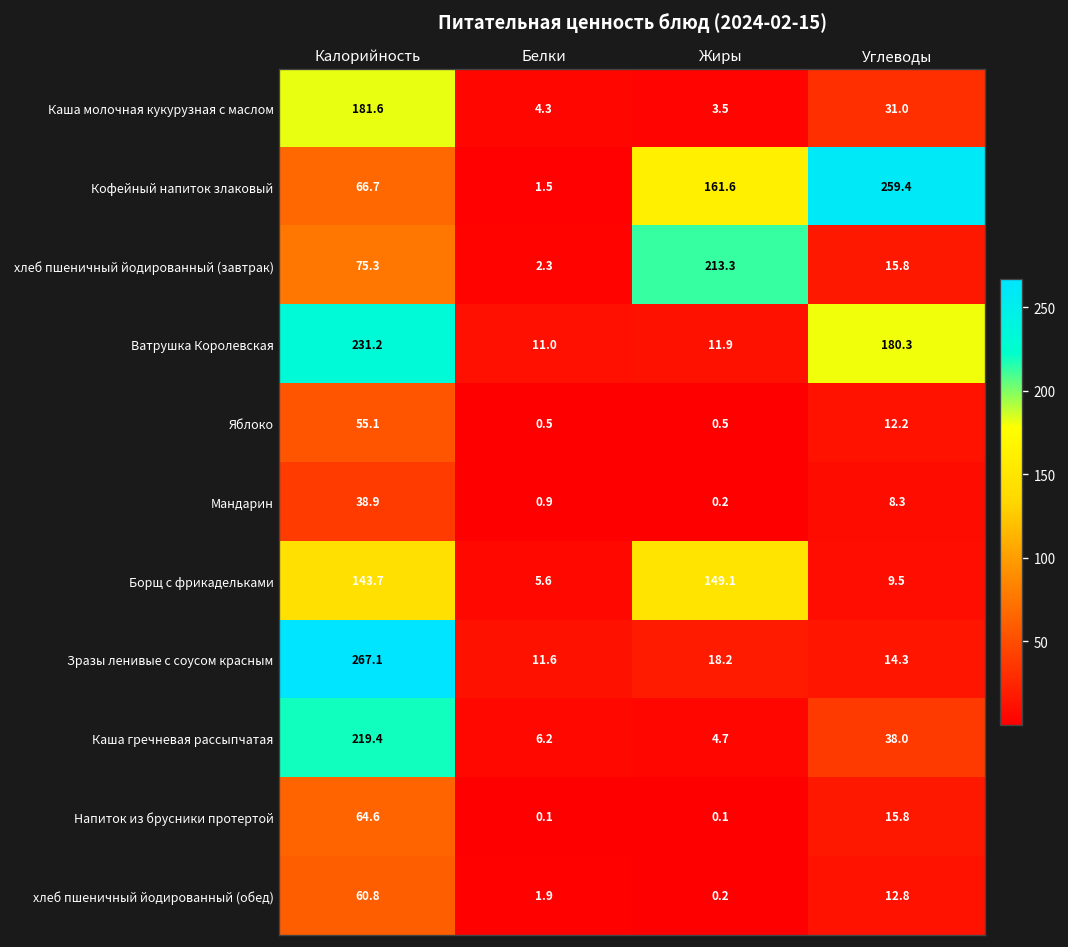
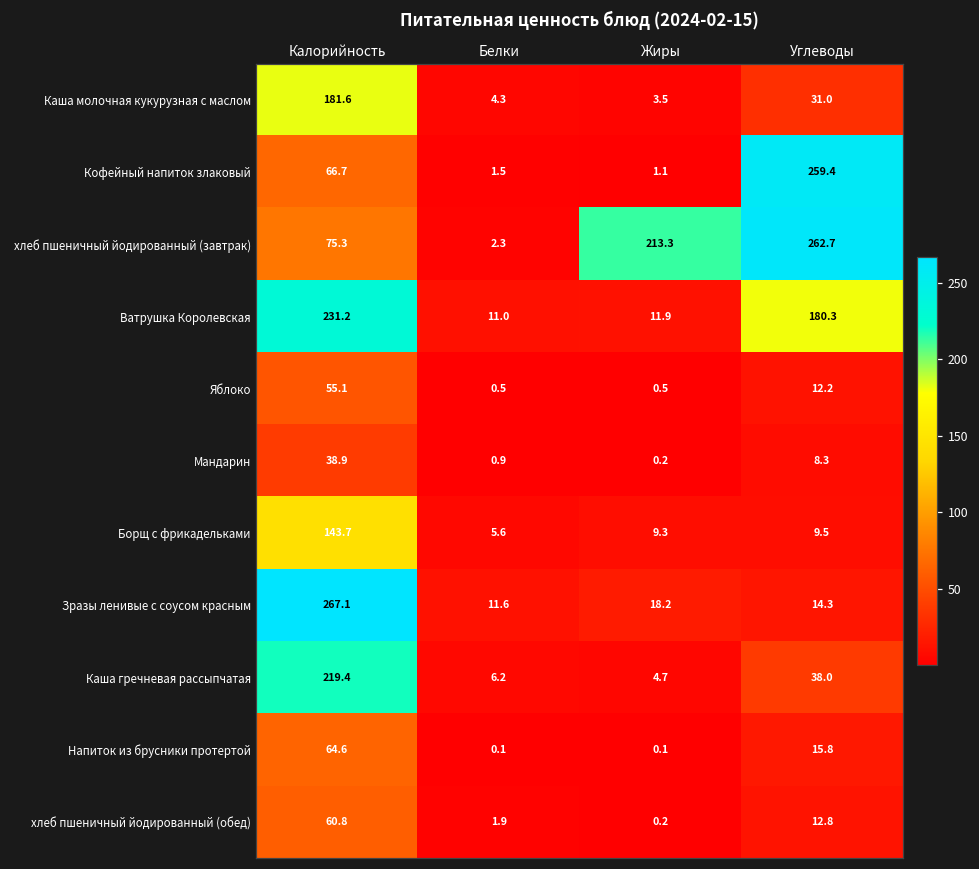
  {
    "Каша молочная кукурузная с маслом": {
      "Калорийность": 181.6,
      "Белки": 4.3,
      "Жиры": 3.5,
      "Углеводы": 31.0
    },
    "Кофейный напиток злаковый": {
      "Калорийность": 66.7,
      "Белки": 1.5,
-     "Жиры": 161.6,
+     "Жиры": 1.1,
      "Углеводы": 259.4
    },
    "хлеб пшеничный йодированный (завтрак)": {
      "Калорийность": 75.3,
      "Белки": 2.3,
      "Жиры": 213.3,
-     "Углеводы": 15.8
+     "Углеводы": 262.7
    },
    "Ватрушка Королевская": {
      "Калорийность": 231.2,
      "Белки": 11.0,
      "Жиры": 11.9,
      "Углеводы": 180.3
    },
    "Яблоко": {
      "Калорийность": 55.1,
      "Белки": 0.5,
      "Жиры": 0.5,
      "Углеводы": 12.2
    },
    "Мандарин": {
      "Калорийность": 38.9,
      "Белки": 0.9,
      "Жиры": 0.2,
      "Углеводы": 8.3
    },
    "Борщ с фрикадельками": {
      "Калорийность": 143.7,
      "Белки": 5.6,
-     "Жиры": 149.1,
+     "Жиры": 9.3,
      "Углеводы": 9.5
    },
    "Зразы ленивые с соусом красным": {
      "Калорийность": 267.1,
      "Белки": 11.6,
      "Жиры": 18.2,
      "Углеводы": 14.3
    },
    "Каша гречневая рассыпчатая": {
      "Калорийность": 219.4,
      "Белки": 6.2,
      "Жиры": 4.7,
      "Углеводы": 38.0
    },
    "Напиток из брусники протертой": {
      "Калорийность": 64.6,
      "Белки": 0.1,
      "Жиры": 0.1,
      "Углеводы": 15.8
    },
    "хлеб пшеничный йодированный (обед)": {
      "Калорийность": 60.8,
      "Белки": 1.9,
      "Жиры": 0.2,
      "Углеводы": 12.8
    }
  }
